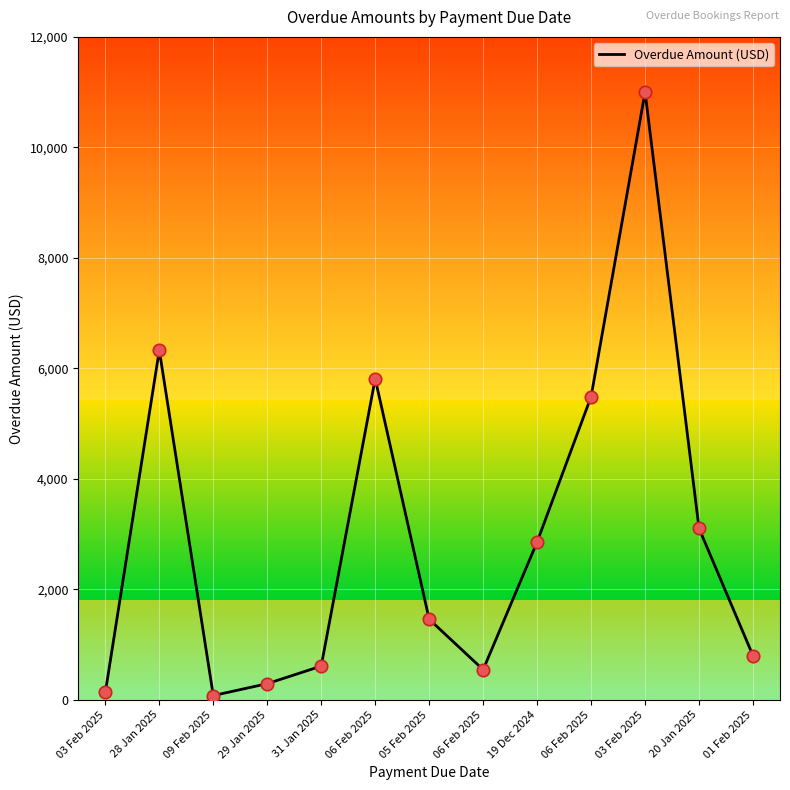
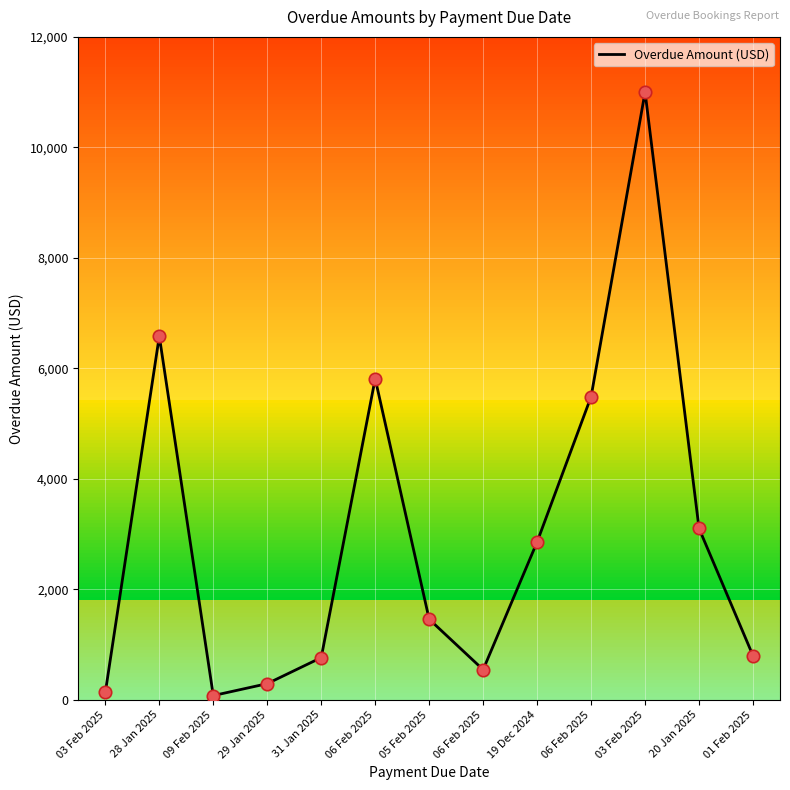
  {
    "Overdue Amount (USD)": {
-     "28 Jan 2025": "6,300",
+     "28 Jan 2025": "6,600",
      "09 Feb 2025": "100",
      "29 Jan 2025": "300",
-     "31 Jan 2025": "600",
+     "31 Jan 2025": "800",
      "05 Feb 2025": "1,500",
      "19 Dec 2024": "2,900",
      "20 Jan 2025": "3,100",
      "01 Feb 2025": "800"
    }
  }
